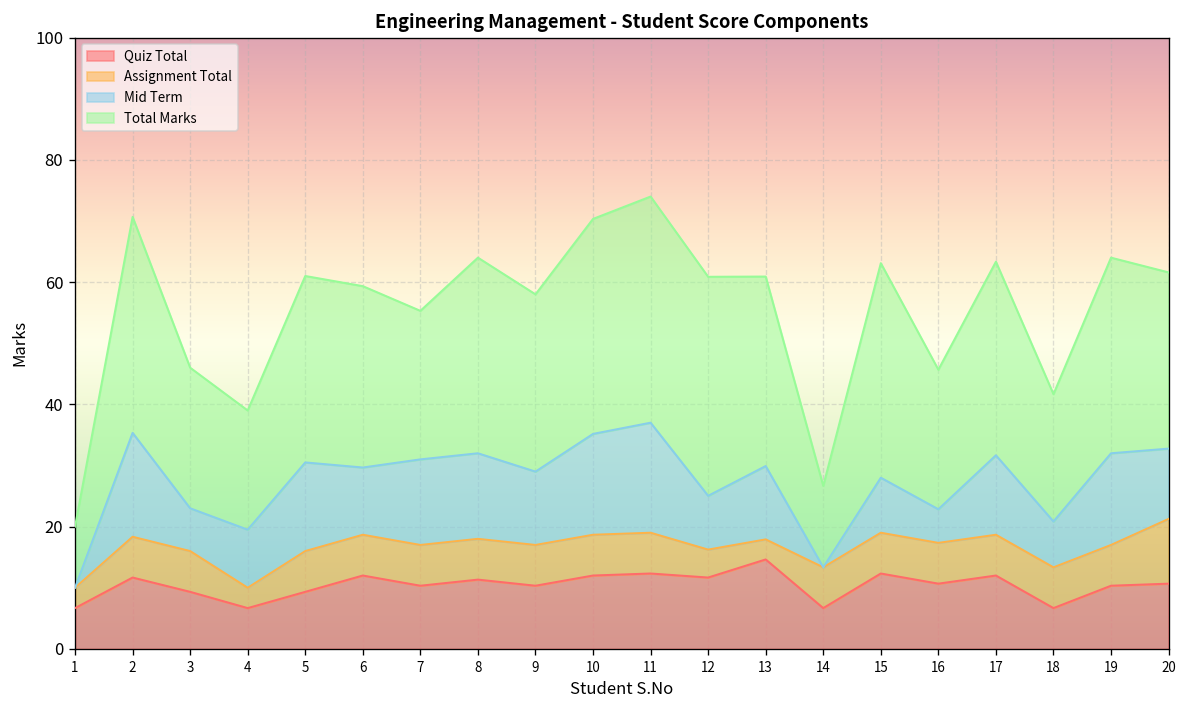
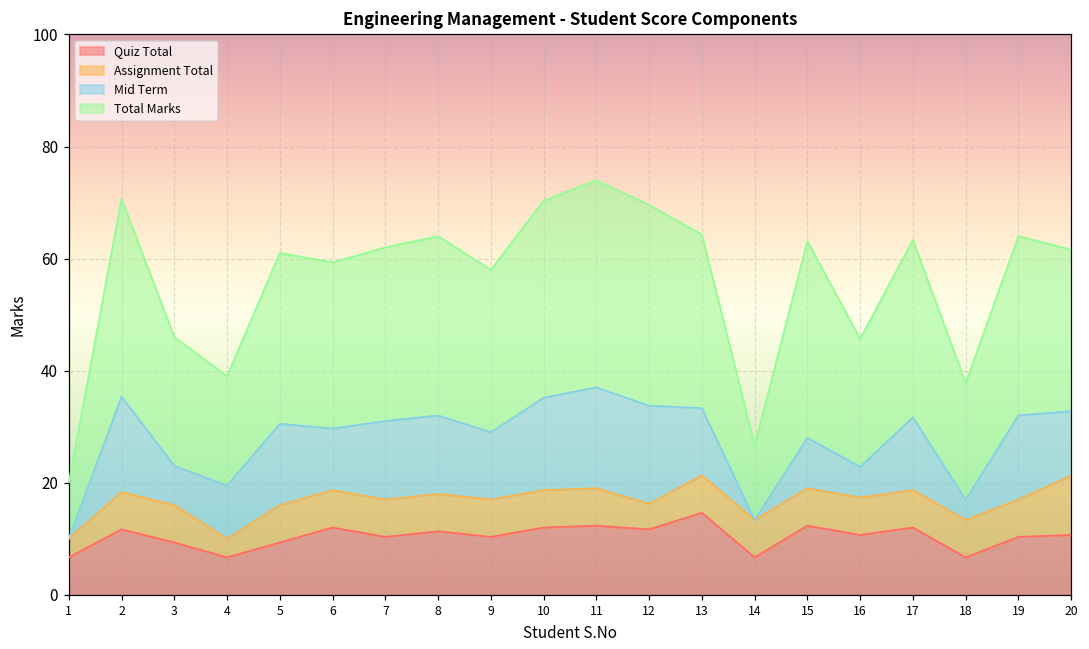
  {
    "Quiz Total": {
      "1": 7,
      "2": 12,
      "3": 9,
      "4": 7,
      "5": 9,
      "6": 12,
      "7": 10,
      "8": 11,
      "9": 10,
      "10": 12,
      "11": 12,
      "12": 12,
      "13": 15,
      "14": 7,
      "15": 12,
      "16": 11,
      "17": 12,
      "18": 7,
      "19": 10,
      "20": 11
    },
    "Assignment Total": {
      "2": 7,
      "3": 7,
      "4": 3,
      "5": 7,
      "6": 7,
      "7": 7,
      "8": 7,
      "9": 7,
      "10": 7,
      "11": 7,
      "12": 5,
-     "13": 3,
+     "13": 7,
      "15": 7,
      "16": 7,
      "17": 7,
      "18": 7,
      "19": 7,
      "20": 11
    },
    "Mid Term": {
      "2": 17,
      "3": 7,
      "4": 10,
      "5": 15,
      "6": 11,
      "7": 14,
      "8": 14,
      "9": 12,
      "10": 17,
      "11": 18,
-     "12": 9,
+     "12": 18,
      "13": 12,
      "15": 9,
      "16": 6,
      "17": 13,
-     "18": 8,
+     "18": 4,
      "19": 15,
      "20": 12
    },
    "Total Marks": {
      "1": 10,
      "2": 35,
      "3": 23,
      "4": 20,
      "5": 31,
      "6": 30,
-     "7": 24,
+     "7": 31,
      "8": 32,
      "9": 29,
      "10": 35,
      "11": 37,
      "12": 36,
      "13": 31,
      "14": 13,
      "15": 35,
      "16": 23,
      "17": 32,
      "18": 21,
      "19": 32,
      "20": 29
    }
  }
